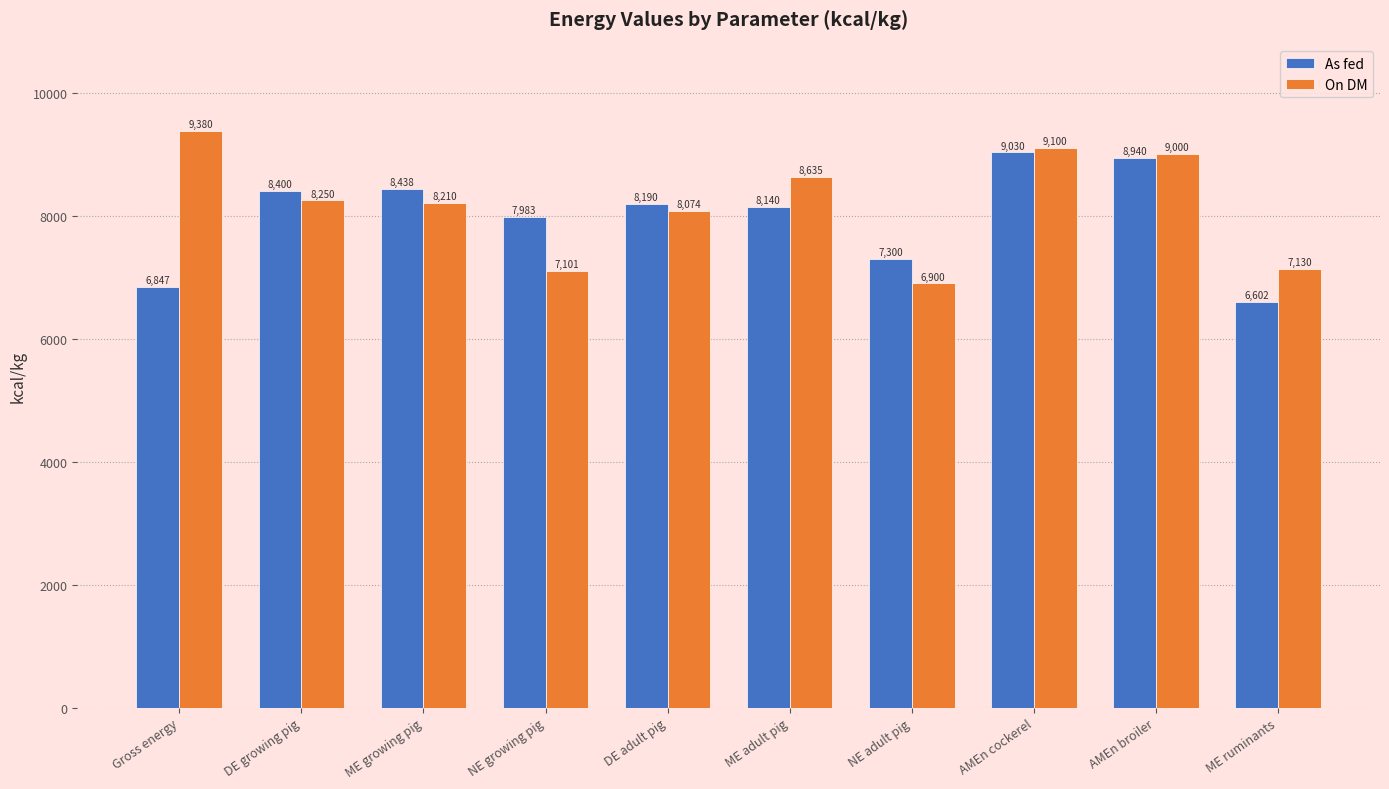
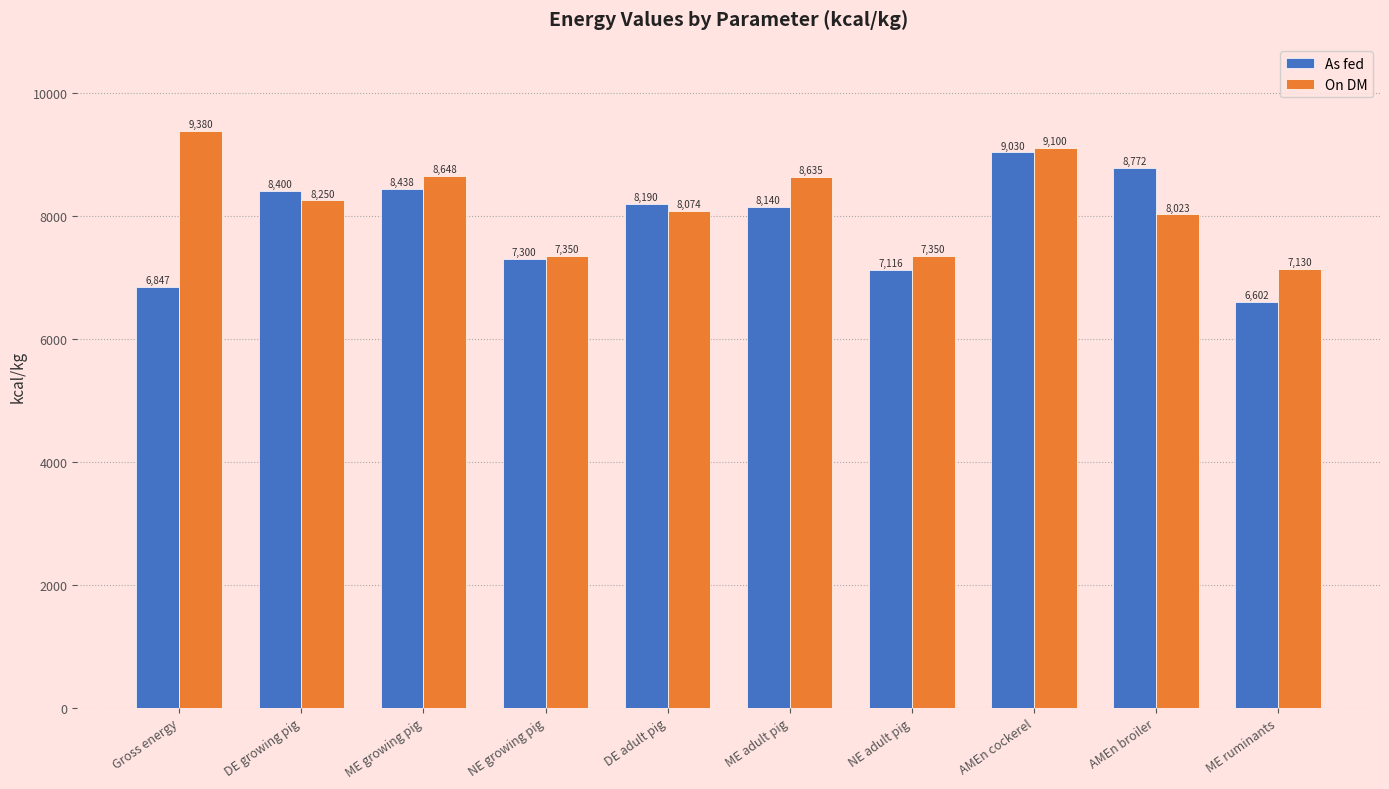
  {
    "As fed": {
      "Gross energy": "6,847",
      "DE growing pig": "8,400",
      "ME growing pig": "8,438",
-     "NE growing pig": "7,983",
+     "NE growing pig": "7,300",
      "DE adult pig": "8,190",
      "ME adult pig": "8,140",
-     "NE adult pig": "7,300",
+     "NE adult pig": "7,116",
      "AMEn cockerel": "9,030",
-     "AMEn broiler": "8,940",
+     "AMEn broiler": "8,772",
      "ME ruminants": "6,602"
    },
    "On DM": {
      "Gross energy": "9,380",
      "DE growing pig": "8,250",
-     "ME growing pig": "8,210",
-     "NE growing pig": "7,101",
+     "ME growing pig": "8,648",
+     "NE growing pig": "7,350",
      "DE adult pig": "8,074",
      "ME adult pig": "8,635",
-     "NE adult pig": "6,900",
+     "NE adult pig": "7,350",
      "AMEn cockerel": "9,100",
-     "AMEn broiler": "9,000",
+     "AMEn broiler": "8,023",
      "ME ruminants": "7,130"
    }
  }
